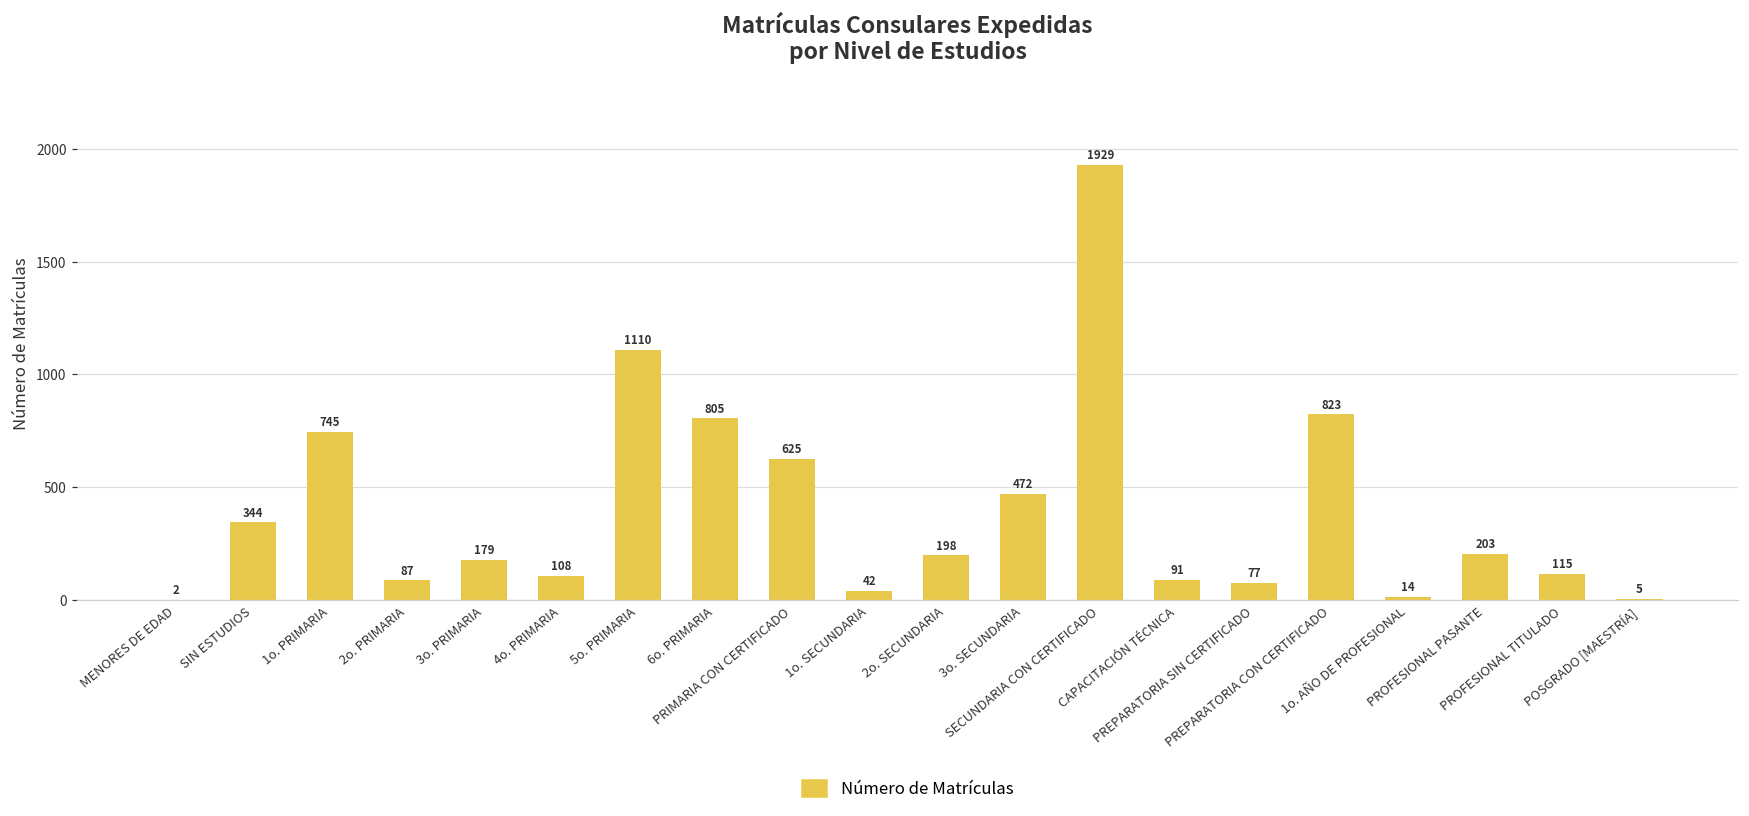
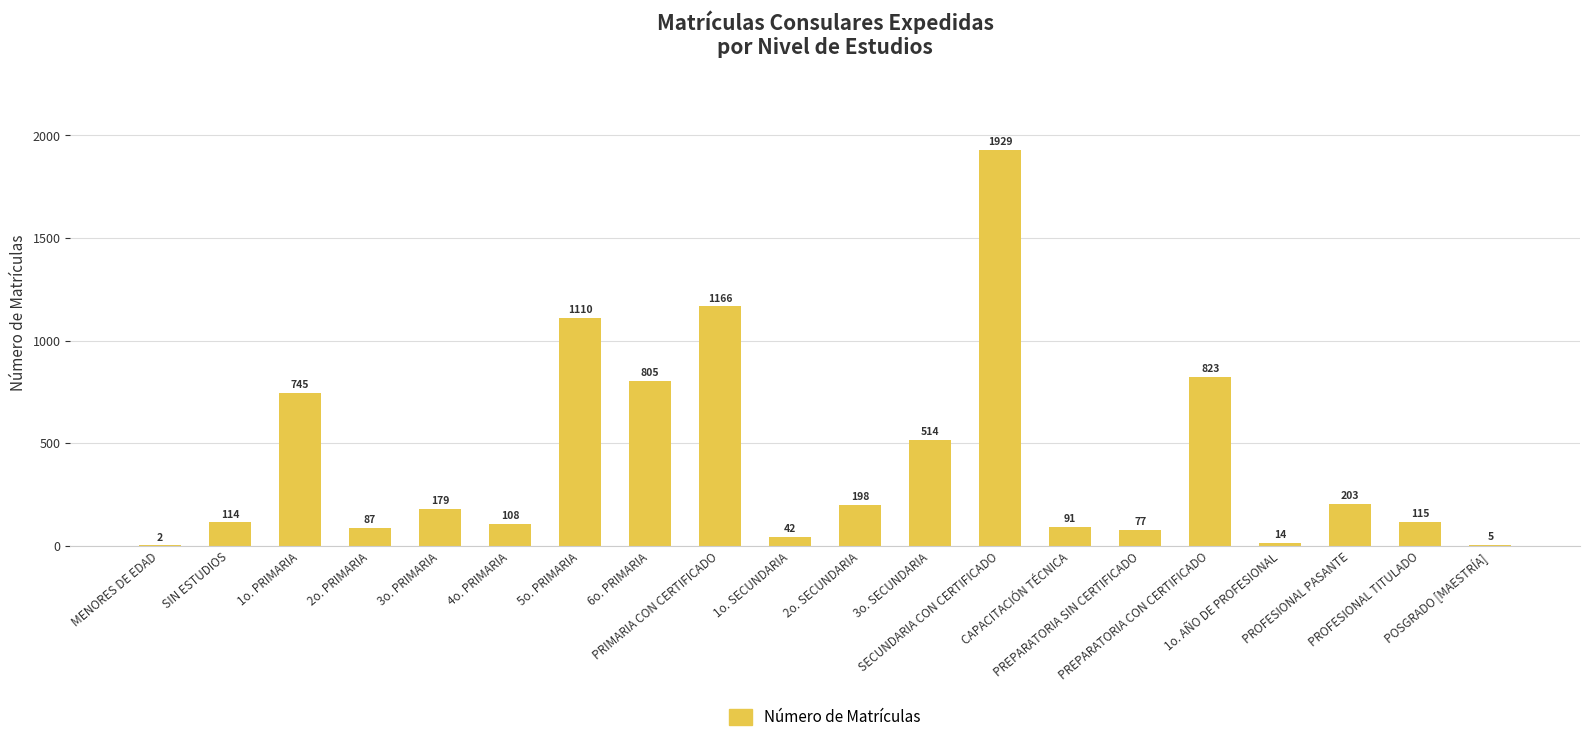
  {
    "MENORES DE EDAD": 2,
-   "SIN ESTUDIOS": 344,
+   "SIN ESTUDIOS": 114,
    "1o. PRIMARIA": 745,
    "2o. PRIMARIA": 87,
    "3o. PRIMARIA": 179,
    "4o. PRIMARIA": 108,
    "5o. PRIMARIA": 1110,
    "6o. PRIMARIA": 805,
-   "PRIMARIA CON CERTIFICADO": 625,
+   "PRIMARIA CON CERTIFICADO": 1166,
    "1o. SECUNDARIA": 42,
    "2o. SECUNDARIA": 198,
-   "3o. SECUNDARIA": 472,
+   "3o. SECUNDARIA": 514,
    "SECUNDARIA CON CERTIFICADO": 1929,
    "CAPACITACIÓN TÉCNICA": 91,
    "PREPARATORIA SIN CERTIFICADO": 77,
    "PREPARATORIA CON CERTIFICADO": 823,
    "1o. AÑO DE PROFESIONAL": 14,
    "PROFESIONAL PASANTE": 203,
    "PROFESIONAL TITULADO": 115,
    "POSGRADO [MAESTRÍA]": 5
  }
